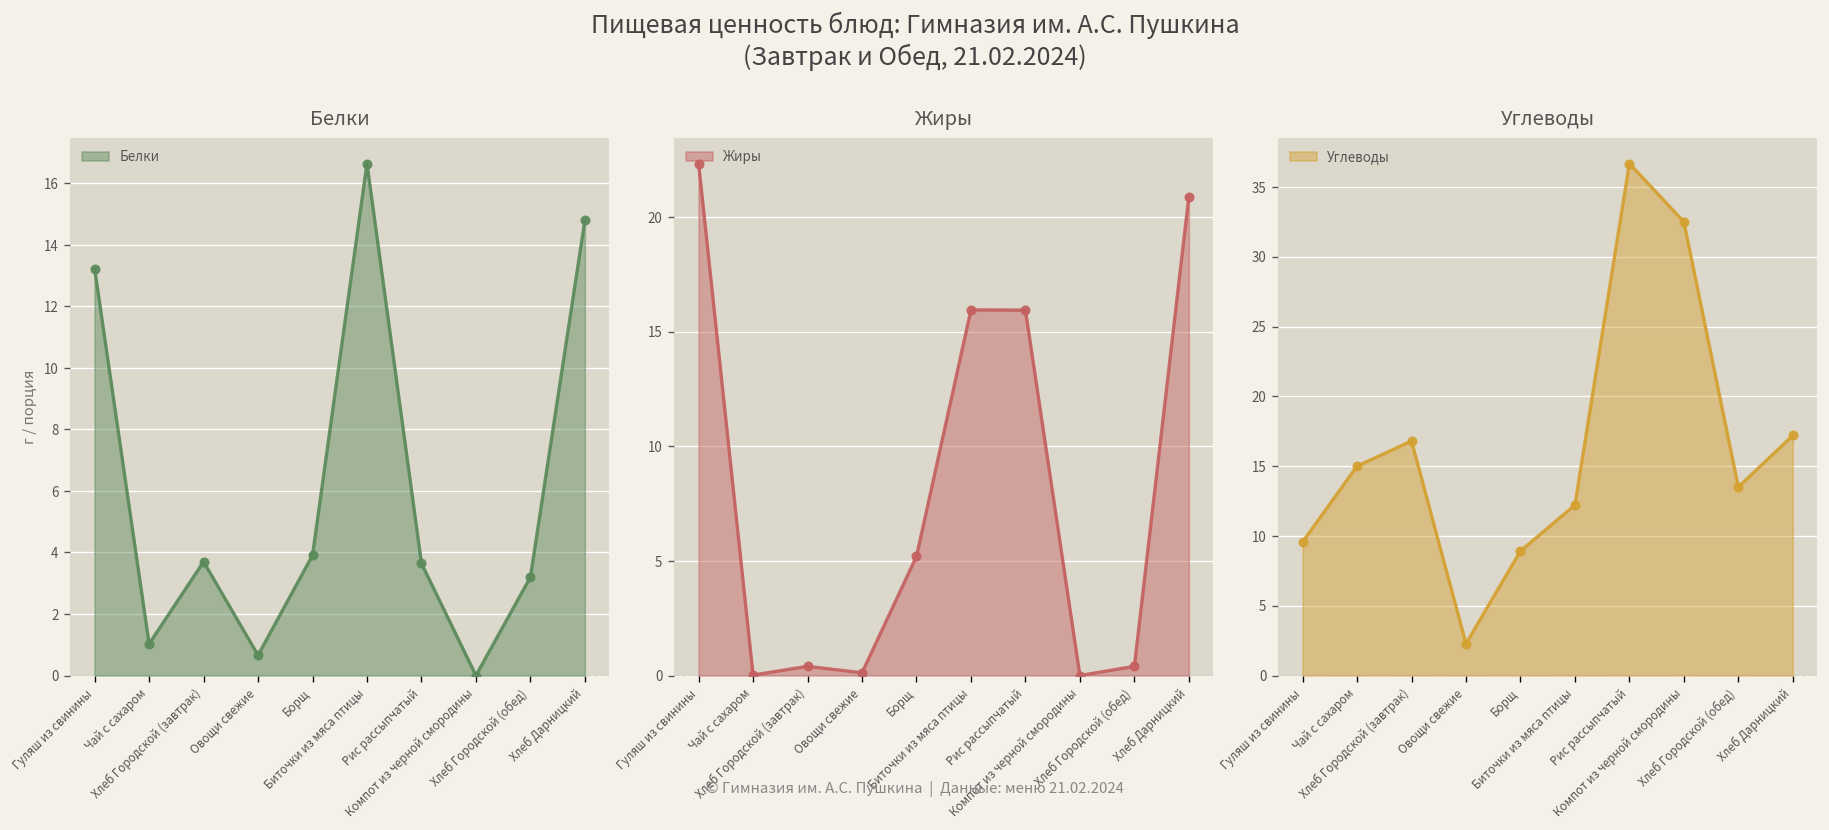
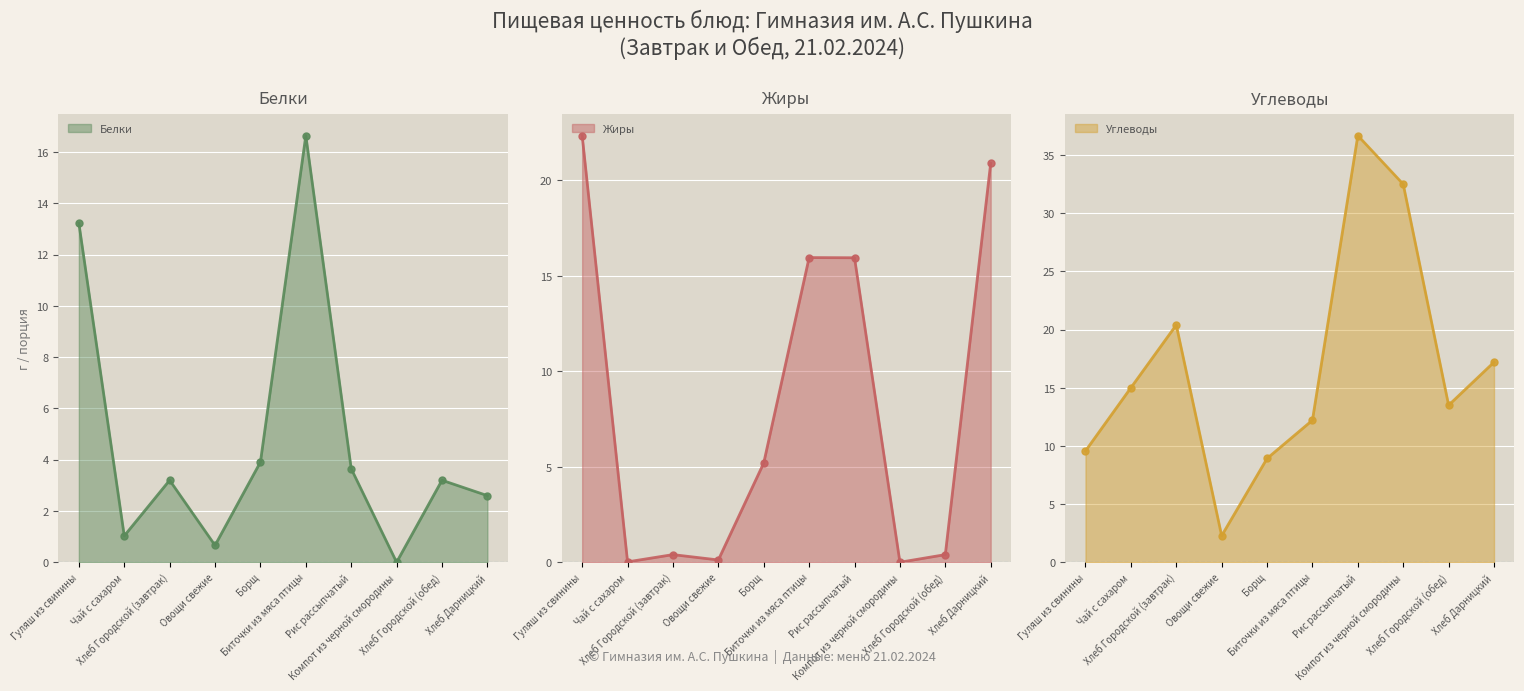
  {
    "Белки": {
      "Гуляш из свинины": 13.2,
      "Чай с сахаром": 1.0,
-     "Хлеб Городской (завтрак)": 3.7,
+     "Хлеб Городской (завтрак)": 3.2,
      "Овощи свежие": 0.7,
      "Борщ": 3.9,
      "Биточки из мяса птицы": 16.7,
      "Рис рассыпчатый": 3.7,
      "Компот из черной смородины": 0.0,
      "Хлеб Городской (обед)": 3.2,
-     "Хлеб Дарницкий": 14.8
+     "Хлеб Дарницкий": 2.6
    },
    "Жиры": {
      "Чай с сахаром": 0.0,
      "Хлеб Городской (завтрак)": 0.4,
      "Овощи свежие": 0.1,
      "Борщ": 5.2,
      "Биточки из мяса птицы": 16.0,
      "Рис рассыпчатый": 16.0,
      "Компот из черной смородины": 0.0,
      "Хлеб Городской (обед)": 0.4,
      "Хлеб Дарницкий": 20.9
    },
    "Углеводы": {
      "Гуляш из свинины": 9.6,
      "Чай с сахаром": 15.0,
-     "Хлеб Городской (завтрак)": 16.8,
+     "Хлеб Городской (завтрак)": 20.4,
      "Овощи свежие": 2.3,
      "Борщ": 8.9,
      "Биточки из мяса птицы": 12.2,
      "Рис рассыпчатый": 36.7,
      "Компот из черной смородины": 32.5,
      "Хлеб Городской (обед)": 13.5,
      "Хлеб Дарницкий": 17.2
    }
  }
